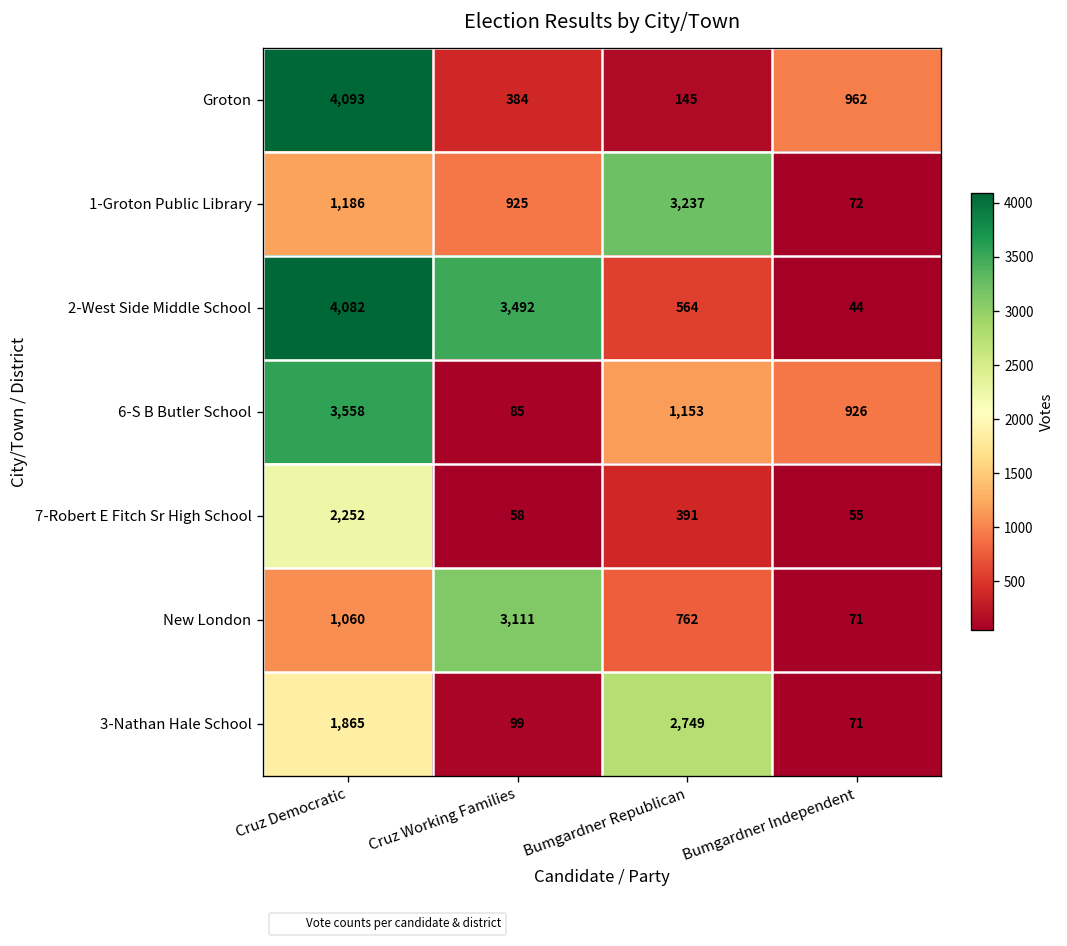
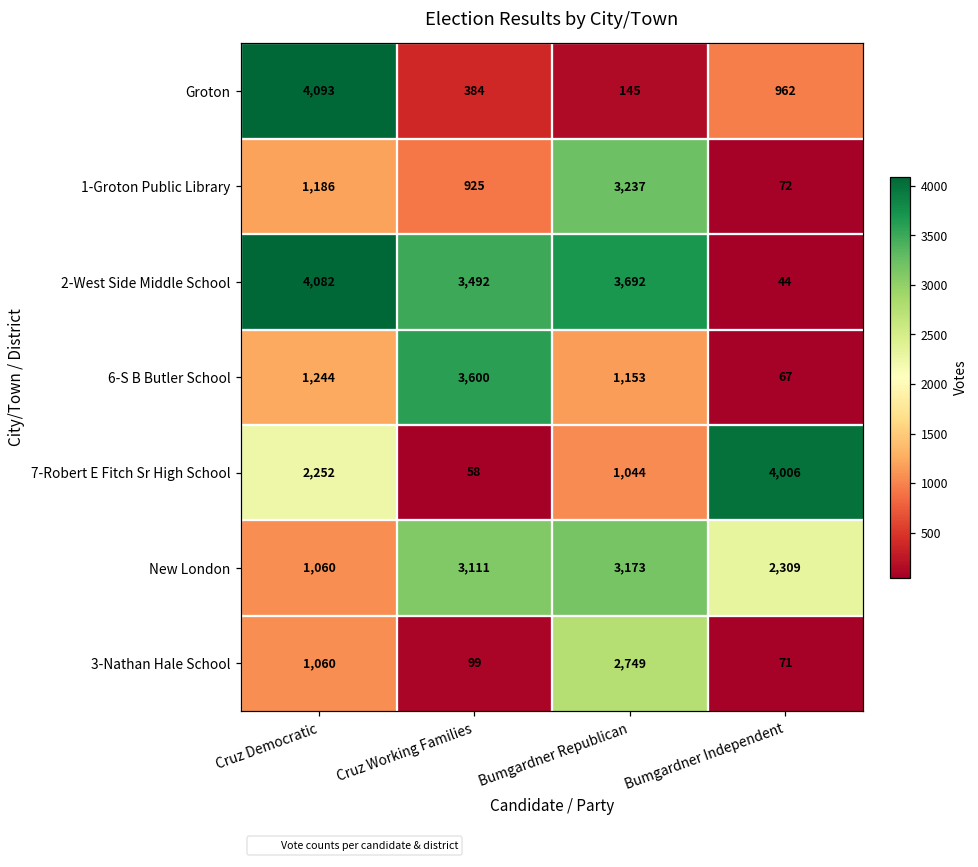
  {
    "Groton": {
      "Cruz Democratic": "4,093",
      "Cruz Working Families": "384",
      "Bumgardner Republican": "145",
      "Bumgardner Independent": "962"
    },
    "1-Groton Public Library": {
      "Cruz Democratic": "1,186",
      "Cruz Working Families": "925",
      "Bumgardner Republican": "3,237",
      "Bumgardner Independent": "72"
    },
    "2-West Side Middle School": {
      "Cruz Democratic": "4,082",
      "Cruz Working Families": "3,492",
-     "Bumgardner Republican": "564",
+     "Bumgardner Republican": "3,692",
      "Bumgardner Independent": "44"
    },
    "6-S B Butler School": {
-     "Cruz Democratic": "3,558",
-     "Cruz Working Families": "85",
+     "Cruz Democratic": "1,244",
+     "Cruz Working Families": "3,600",
      "Bumgardner Republican": "1,153",
-     "Bumgardner Independent": "926"
+     "Bumgardner Independent": "67"
    },
    "7-Robert E Fitch Sr High School": {
      "Cruz Democratic": "2,252",
      "Cruz Working Families": "58",
-     "Bumgardner Republican": "391",
-     "Bumgardner Independent": "55"
+     "Bumgardner Republican": "1,044",
+     "Bumgardner Independent": "4,006"
    },
    "New London": {
      "Cruz Democratic": "1,060",
      "Cruz Working Families": "3,111",
-     "Bumgardner Republican": "762",
-     "Bumgardner Independent": "71"
+     "Bumgardner Republican": "3,173",
+     "Bumgardner Independent": "2,309"
    },
    "3-Nathan Hale School": {
-     "Cruz Democratic": "1,865",
+     "Cruz Democratic": "1,060",
      "Cruz Working Families": "99",
      "Bumgardner Republican": "2,749",
      "Bumgardner Independent": "71"
    }
  }
